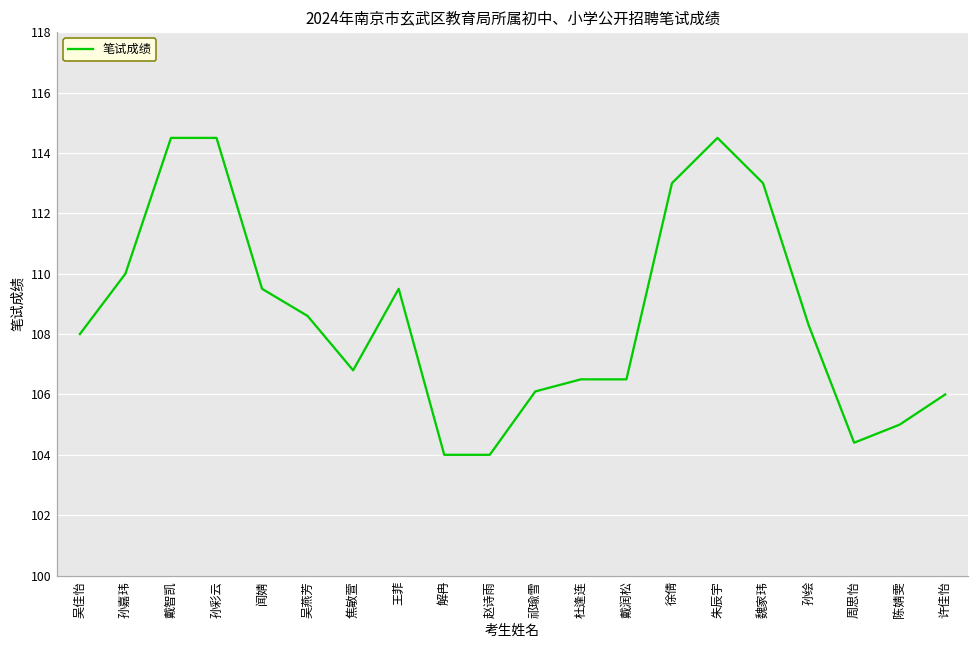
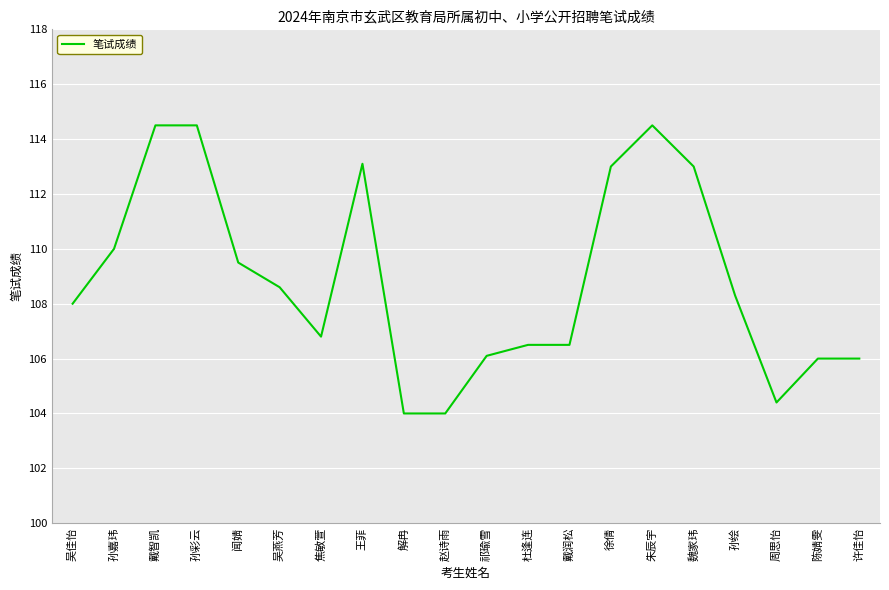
  {
    "吴佳怡": 108.0,
    "孙嘉玮": 110.0,
    "戴智凯": 114.5,
    "孙彩云": 114.5,
    "闻婧": 109.5,
    "吴燕芳": 108.6,
    "焦敏萱": 106.8,
-   "王菲": 109.5,
+   "王菲": 113.1,
    "解冉": 104.0,
    "赵诗雨": 104.0,
    "祁瑜雪": 106.1,
    "杜逢连": 106.5,
    "戴润松": 106.5,
    "徐倩": 113.0,
    "朱辰宇": 114.5,
    "魏家玮": 113.0,
    "孙绘": 108.3,
    "周思怡": 104.4,
-   "陈婧雯": 105,
+   "陈婧雯": 106,
    "许佳怡": 106.0
  }
